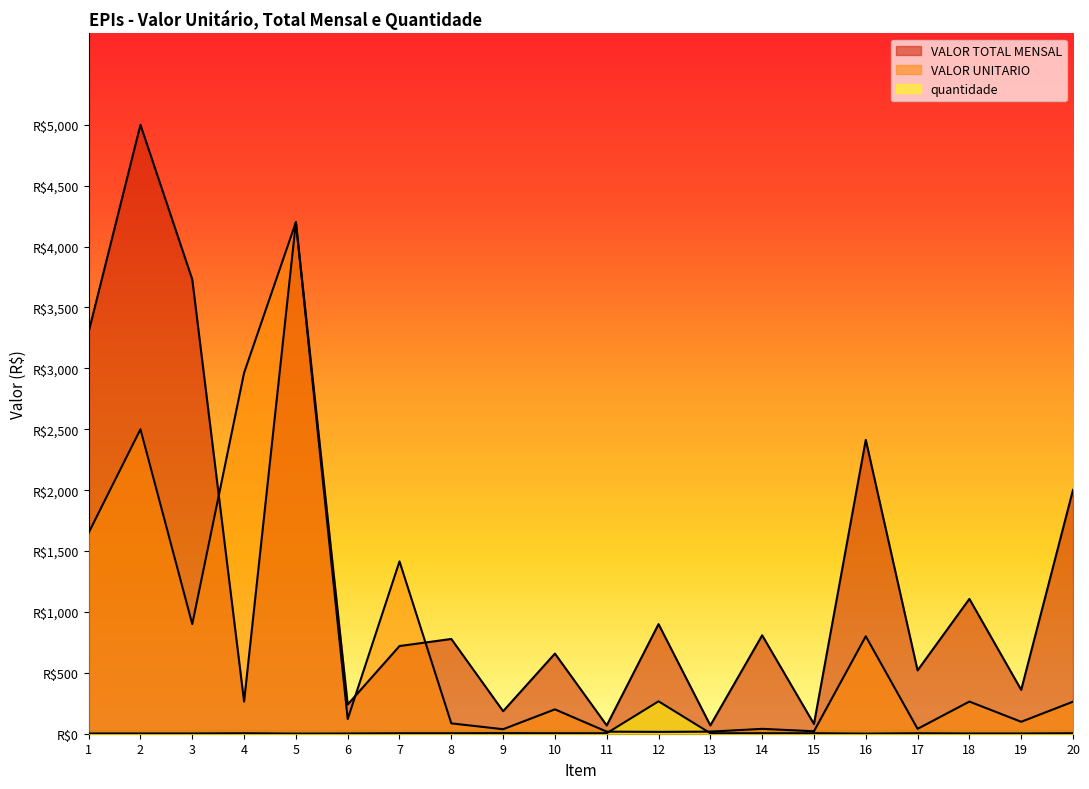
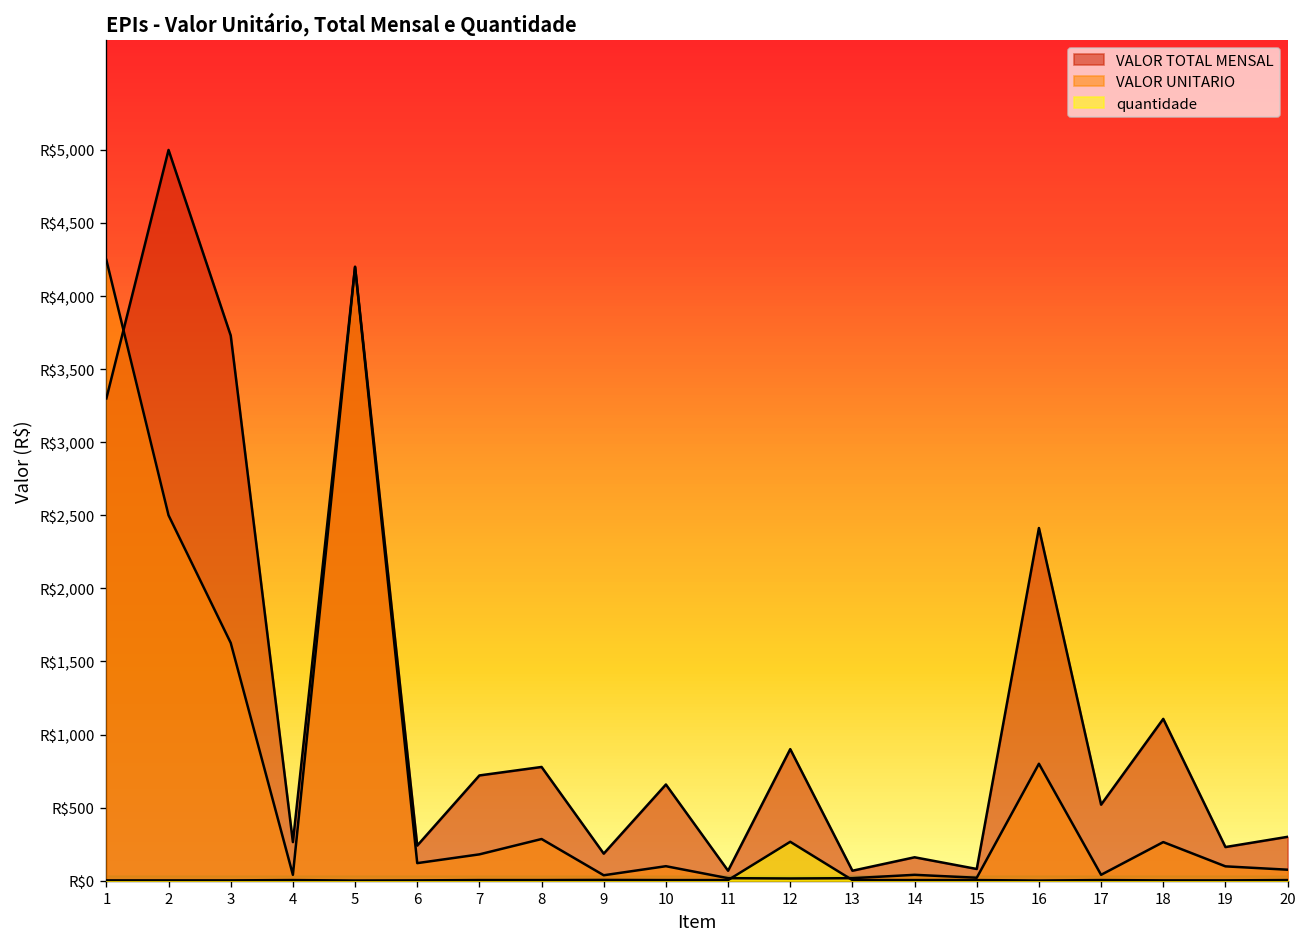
  {
    "VALOR TOTAL MENSAL": {
      "1": "R$3,300",
      "2": "R$5,000",
      "3": "R$3,730",
      "4": "R$260",
      "6": "R$240",
      "7": "R$720",
      "8": "R$780",
      "9": "R$190",
      "10": "R$660",
      "11": "R$70",
      "12": "R$900",
      "13": "R$70",
-     "14": "R$810",
+     "14": "R$160",
      "15": "R$80",
      "16": "R$2,410",
      "17": "R$520",
      "18": "R$1,110",
-     "19": "R$360",
-     "20": "R$2,000"
+     "19": "R$230",
+     "20": "R$300"
    },
    "VALOR UNITARIO": {
-     "1": "R$1,650",
+     "1": "R$4,250",
      "2": "R$2,500",
-     "3": "R$900",
-     "4": "R$2,960",
+     "3": "R$1,630",
+     "4": "R$40",
      "6": "R$120",
-     "7": "R$1,420",
-     "8": "R$90",
+     "7": "R$180",
+     "8": "R$290",
      "9": "R$40",
-     "10": "R$200",
+     "10": "R$100",
      "12": "R$20",
      "14": "R$40",
      "16": "R$800",
      "17": "R$40",
      "18": "R$260",
      "19": "R$100",
-     "20": "R$260"
+     "20": "R$80"
    },
    "quantidade": {
      "1": "R$0",
      "2": "R$0",
      "3": "R$0",
      "4": "R$0",
      "5": "R$0",
      "6": "R$0",
      "7": "R$0",
      "8": "R$0",
      "9": "R$10",
      "10": "R$0",
      "12": "R$270",
      "14": "R$0",
      "16": "R$0",
      "17": "R$0",
      "18": "R$0",
      "19": "R$0",
      "20": "R$0"
    }
  }
